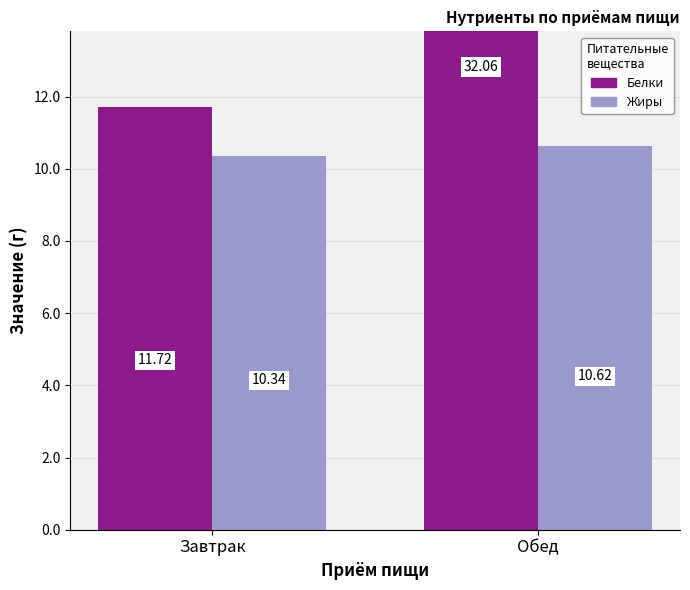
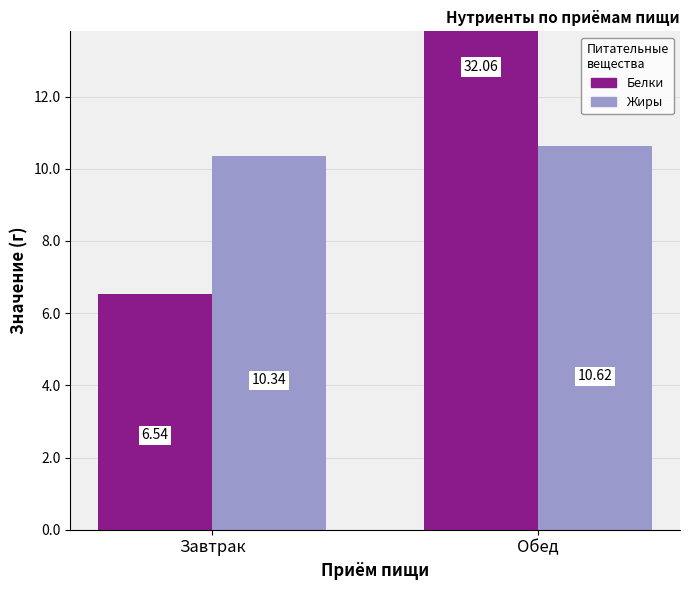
  {
    "Белки": {
-     "Завтрак": 11.72
+     "Завтрак": 6.54
    }
  }
